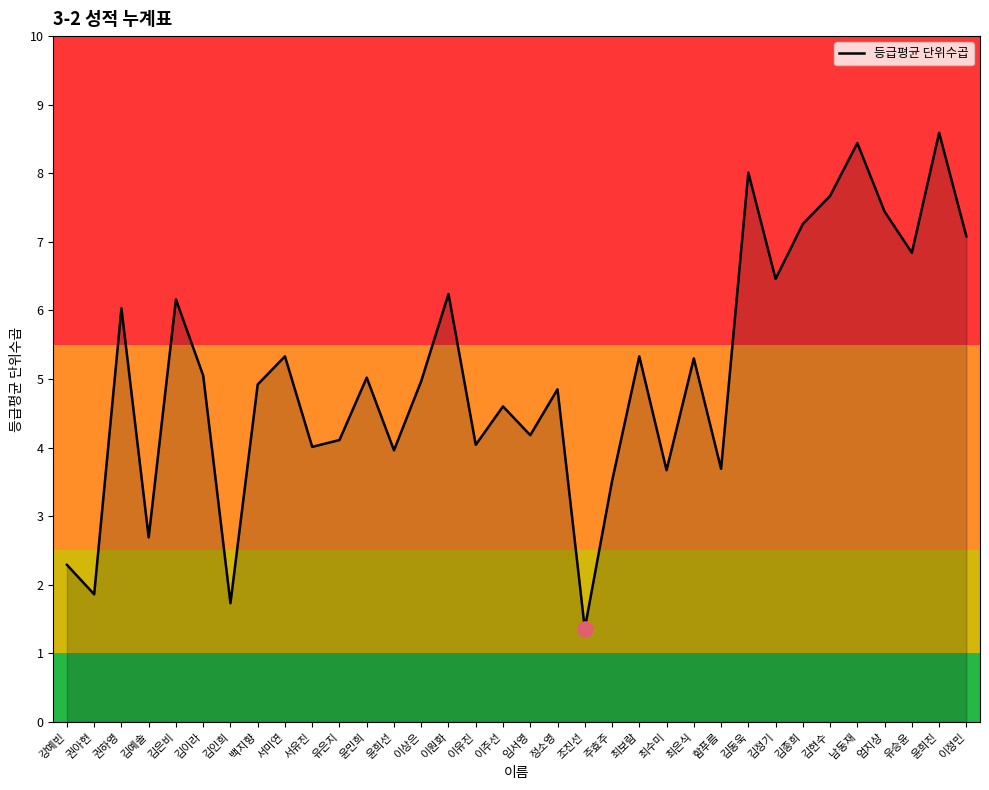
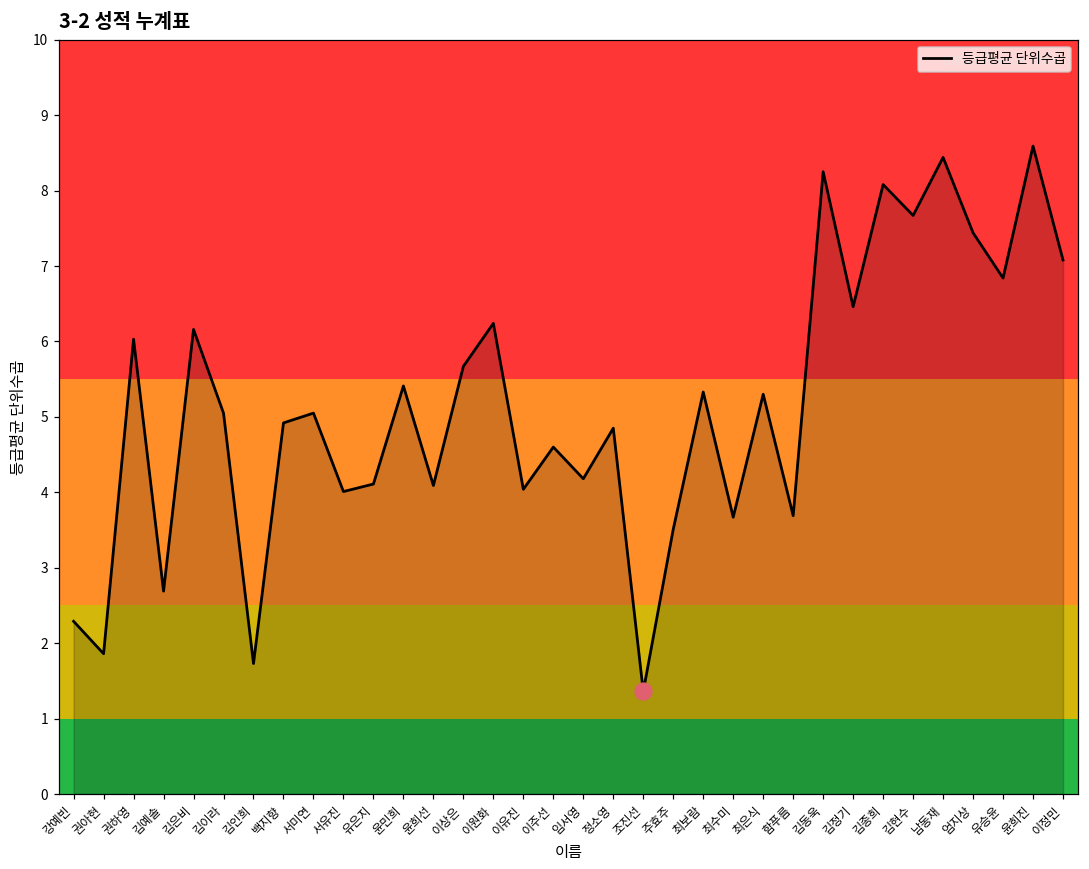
  {
    "등급평균 단위수곱": {
      "강예빈": 2.3,
      "권아현": 1.9,
      "권하영": 6.0,
      "김예솔": 2.7,
      "김은비": 6.2,
      "김이라": 5.1,
      "김인희": 1.7,
      "백지향": 4.9,
-     "서미연": 5.3,
+     "서미연": 5.1,
      "서유진": 4.0,
      "유은지": 4.1,
-     "윤민희": 5.0,
-     "윤희선": 4.0,
-     "이상은": 5.0,
+     "윤민희": 5.4,
+     "윤희선": 4.1,
+     "이상은": 5.7,
      "이원화": 6.2,
      "이유진": 4.0,
      "이주선": 4.6,
      "임서영": 4.2,
      "정소영": 4.9,
      "주효주": 3.5,
      "최보람": 5.3,
      "최수미": 3.7,
      "최은식": 5.3,
      "함푸름": 3.7,
-     "김동욱": 8.0,
+     "김동욱": 8.3,
      "김정기": 6.5,
-     "김종희": 7.3,
+     "김종희": 8.1,
      "김현수": 7.7,
      "남동재": 8.4,
      "엄지상": 7.4,
      "유승윤": 6.8,
      "윤희진": 8.6,
      "이정민": 7.1
    }
  }
